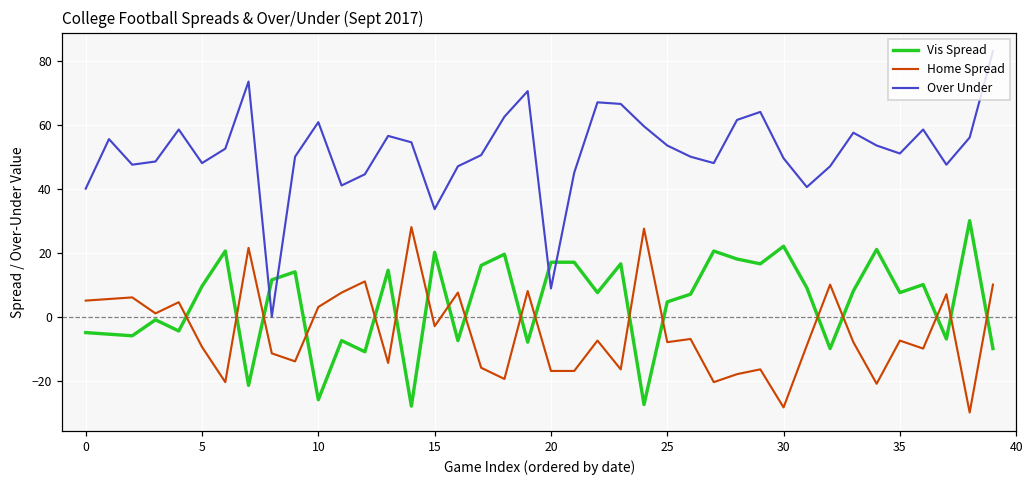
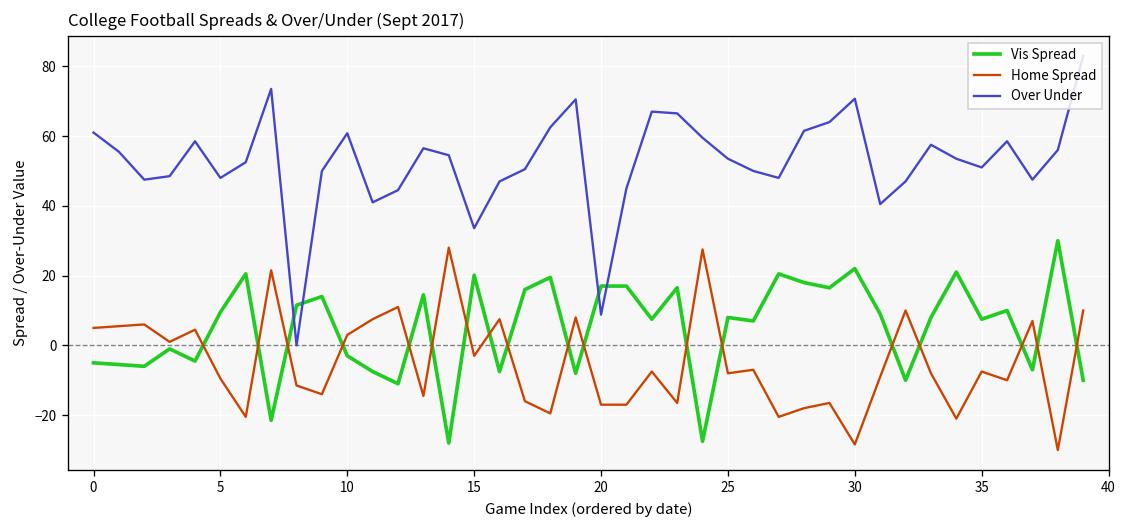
  {
    "Vis Spread": {
      "0": -5,
      "5": 10,
-     "10": -26,
+     "10": -3,
      "15": 20,
      "20": 17,
-     "25": 5,
+     "25": 8,
      "30": 22,
      "35": 8
    },
    "Home Spread": {
      "0": 5,
      "5": -10,
      "10": 3,
      "15": -3,
      "20": -17,
      "25": -8,
      "30": -28,
      "35": -8
    },
    "Over Under": {
-     "0": 40,
+     "0": 61,
      "5": 48,
      "10": 61,
      "15": 34,
      "20": 9,
      "25": 54,
-     "30": 50,
+     "30": 71,
      "35": 51
    }
  }
